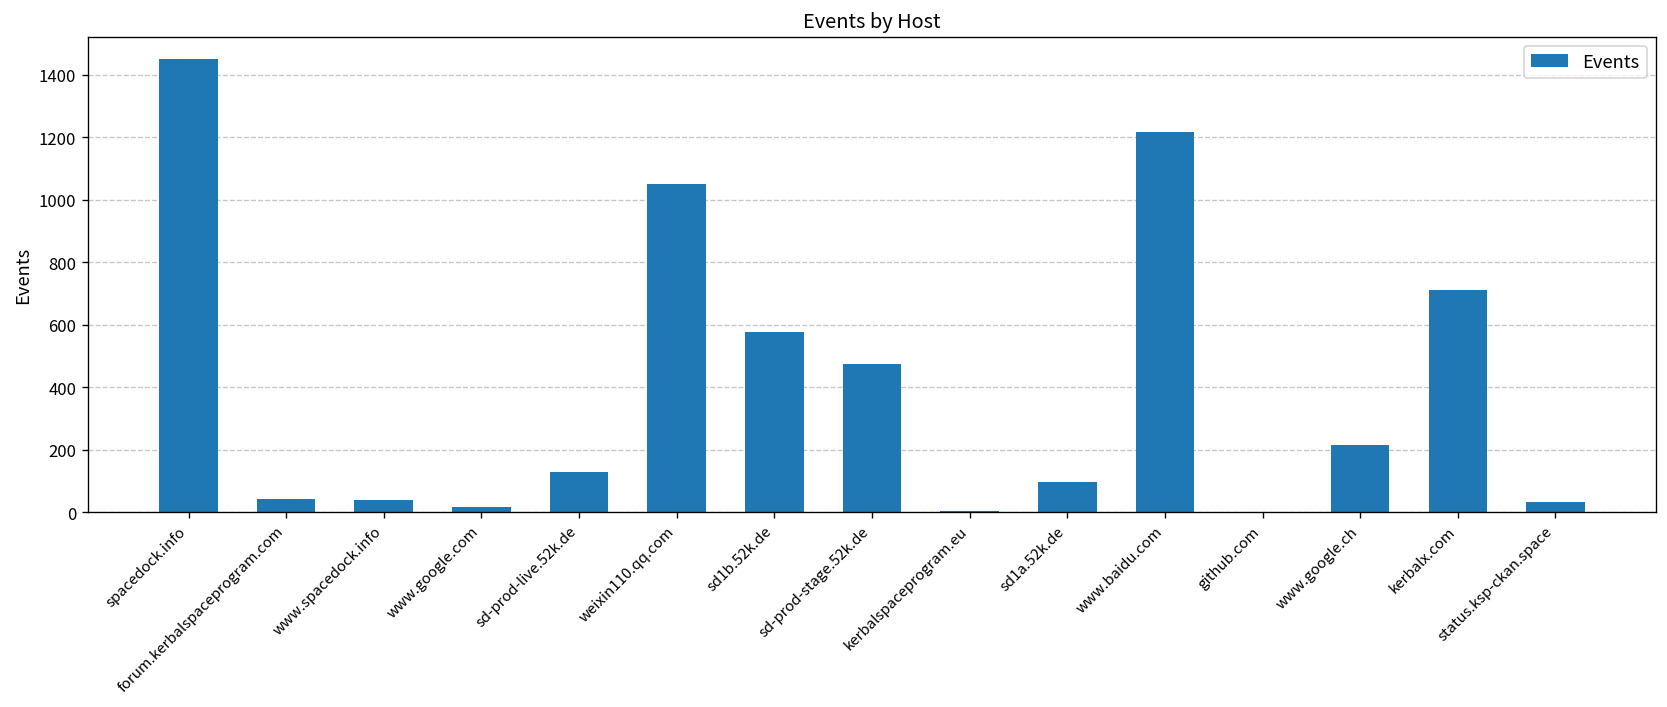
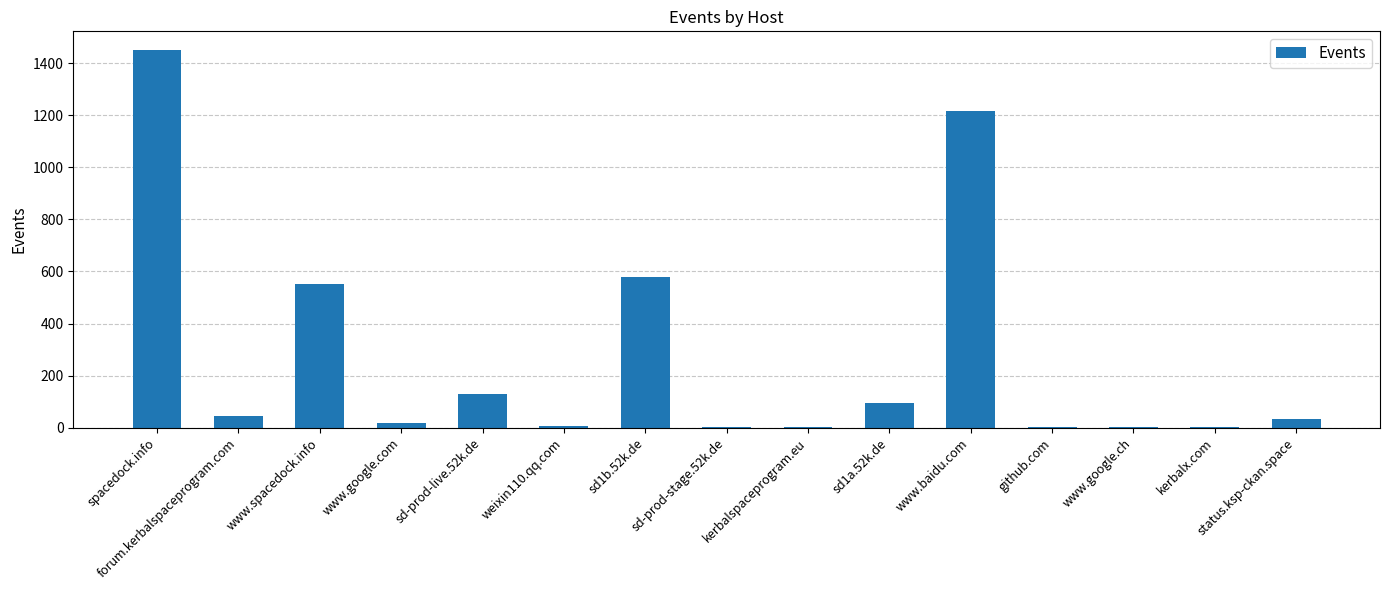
  {
    "spacedock.info": 1450,
    "forum.kerbalspaceprogram.com": 40,
-   "www.spacedock.info": 40,
+   "www.spacedock.info": 550,
    "www.google.com": 20,
    "sd-prod-live.52k.de": 130,
-   "weixin110.qq.com": 1050,
+   "weixin110.qq.com": 10,
    "sd1b.52k.de": 580,
-   "sd-prod-stage.52k.de": 470,
+   "sd-prod-stage.52k.de": 0,
    "sd1a.52k.de": 100,
    "www.baidu.com": 1220,
-   "www.google.ch": 220,
-   "kerbalx.com": 710,
+   "www.google.ch": 0,
+   "kerbalx.com": 0,
    "status.ksp-ckan.space": 30
  }
